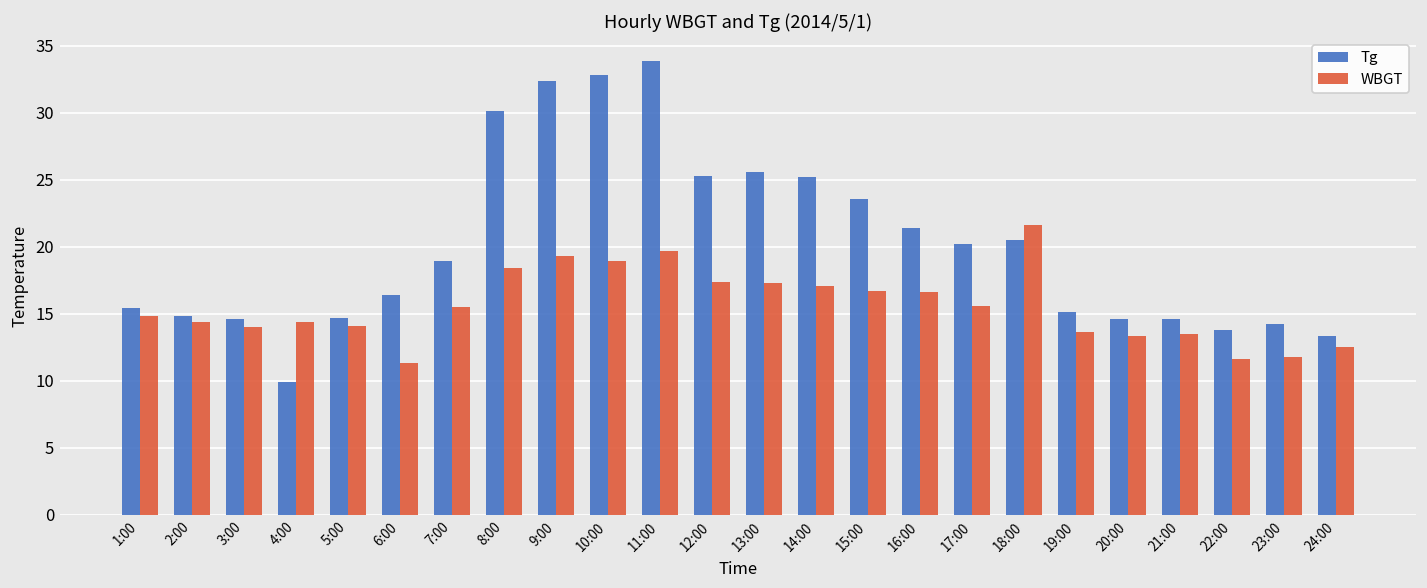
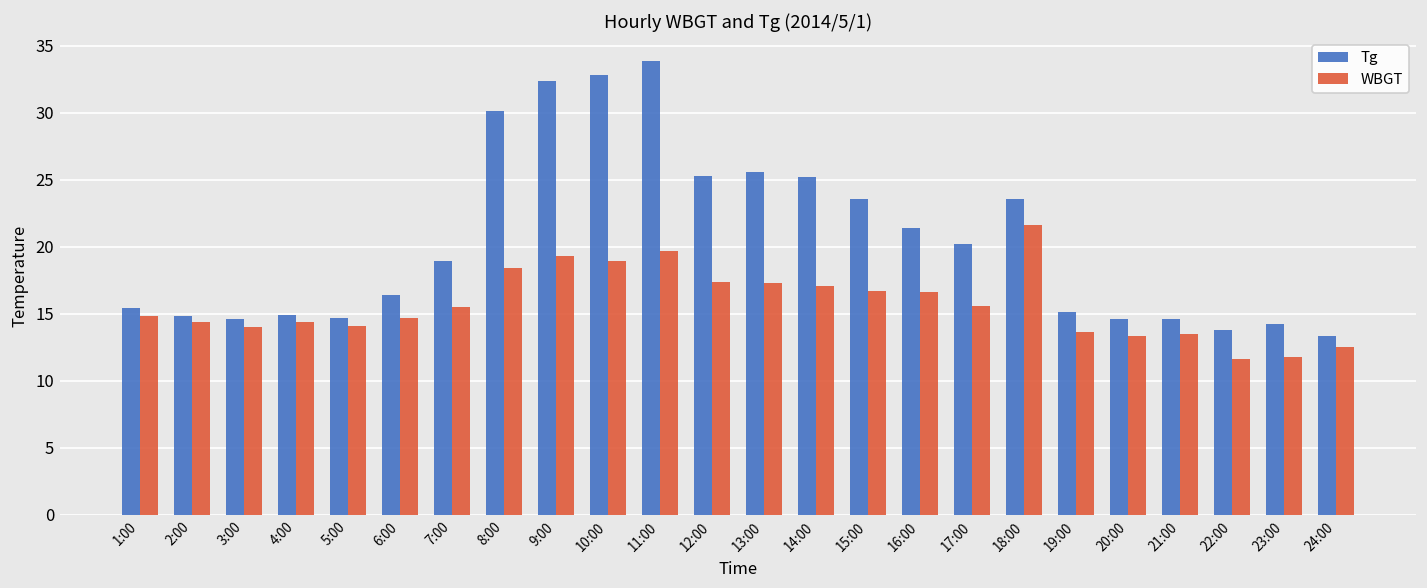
  {
    "Tg": {
      "1:00": 15.4,
      "2:00": 14.8,
      "3:00": 14.6,
-     "4:00": 9.9,
+     "4:00": 14.9,
      "5:00": 14.7,
      "6:00": 16.4,
      "7:00": 18.9,
      "8:00": 30.1,
      "9:00": 32.4,
      "10:00": 32.8,
      "11:00": 33.9,
      "12:00": 25.3,
      "13:00": 25.6,
      "14:00": 25.2,
      "15:00": 23.6,
      "16:00": 21.4,
      "17:00": 20.2,
-     "18:00": 20.5,
+     "18:00": 23.6,
      "19:00": 15.1,
      "20:00": 14.6,
      "21:00": 14.6,
      "22:00": 13.8,
      "23:00": 14.2,
      "24:00": 13.3
    },
    "WBGT": {
      "1:00": 14.8,
      "2:00": 14.4,
      "3:00": 14.0,
      "4:00": 14.4,
      "5:00": 14.1,
-     "6:00": 11.3,
+     "6:00": 14.7,
      "7:00": 15.5,
      "8:00": 18.4,
      "9:00": 19.3,
      "10:00": 18.9,
      "11:00": 19.7,
      "12:00": 17.4,
      "13:00": 17.3,
      "14:00": 17.1,
      "15:00": 16.7,
      "16:00": 16.6,
      "17:00": 15.6,
      "18:00": 21.6,
      "19:00": 13.6,
      "20:00": 13.3,
      "21:00": 13.5,
      "22:00": 11.6,
      "23:00": 11.8,
      "24:00": 12.5
    }
  }
